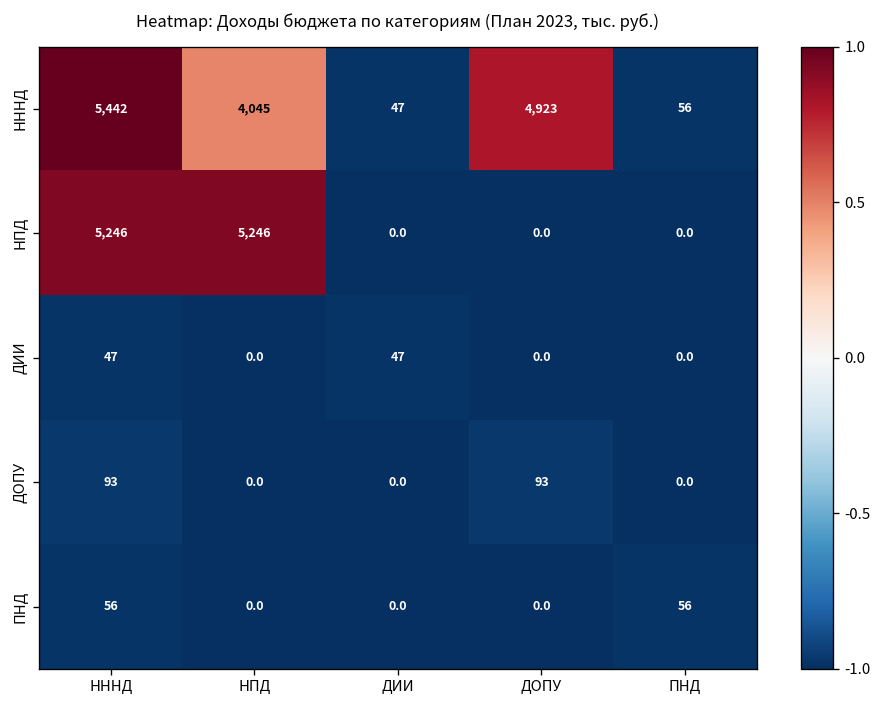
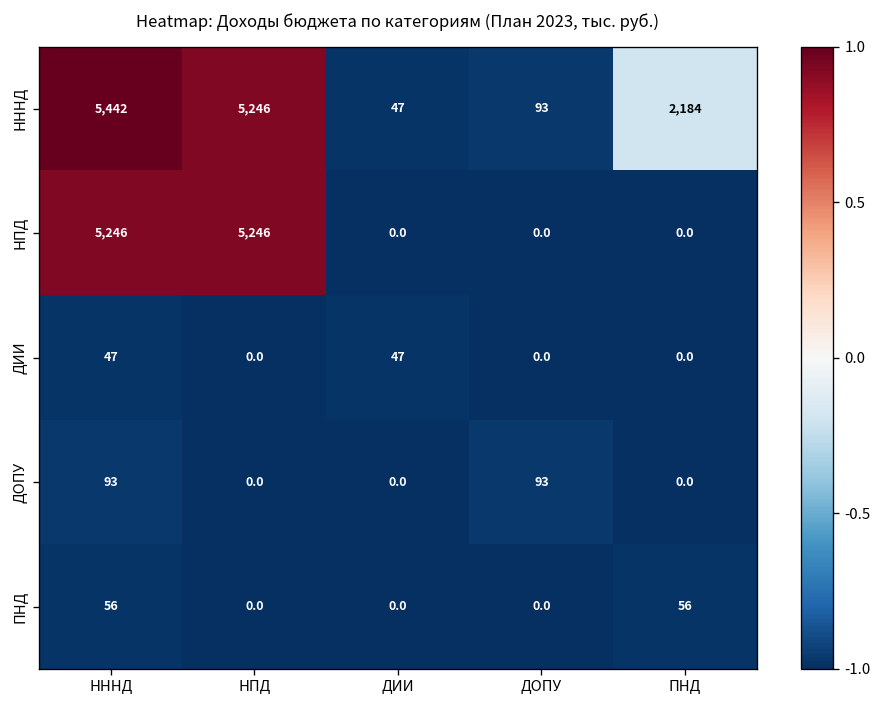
  {
    "НННД": {
      "НННД": "5,442",
-     "НПД": "4,045",
+     "НПД": "5,246",
      "ДИИ": "47",
-     "ДОПУ": "4,923",
-     "ПНД": "56"
+     "ДОПУ": "93",
+     "ПНД": "2,184"
    },
    "НПД": {
      "НННД": "5,246",
      "НПД": "5,246",
      "ДИИ": "0.0",
      "ДОПУ": "0.0",
      "ПНД": "0.0"
    },
    "ДИИ": {
      "НННД": "47",
      "НПД": "0.0",
      "ДИИ": "47",
      "ДОПУ": "0.0",
      "ПНД": "0.0"
    },
    "ДОПУ": {
      "НННД": "93",
      "НПД": "0.0",
      "ДИИ": "0.0",
      "ДОПУ": "93",
      "ПНД": "0.0"
    },
    "ПНД": {
      "НННД": "56",
      "НПД": "0.0",
      "ДИИ": "0.0",
      "ДОПУ": "0.0",
      "ПНД": "56"
    }
  }
